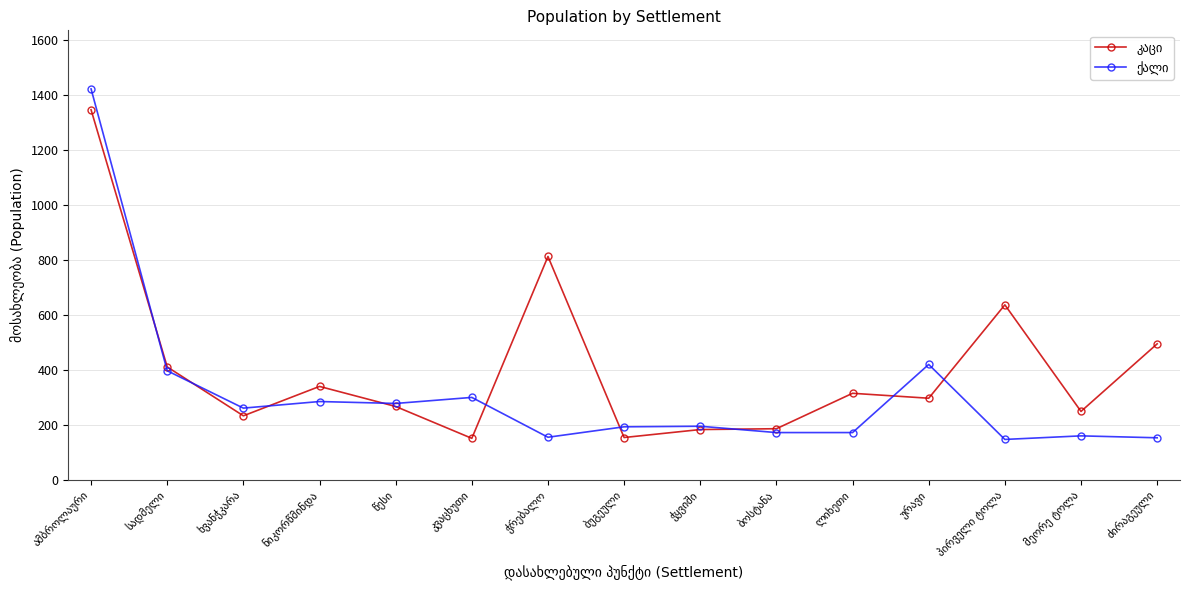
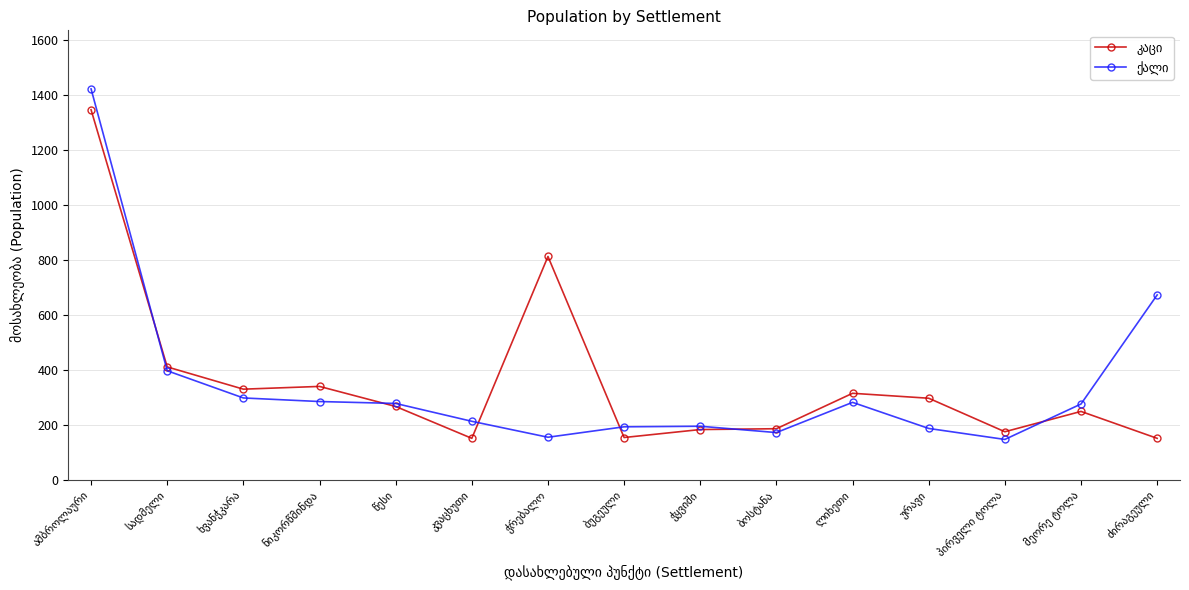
  {
    "კაცი": {
      "ამბროლაური": 1350,
      "სადმელი": 410,
-     "ხვანჭკარა": 230,
+     "ხვანჭკარა": 330,
      "ნიკორწმინდა": 340,
      "წესი": 270,
      "კვაცხუთი": 150,
      "ჭრებალო": 810,
      "ბუგეული": 150,
      "ჭყვიში": 180,
      "ბოსტანა": 190,
      "ლიხეთი": 310,
      "ურავი": 300,
-     "პირველი ტოლა": 640,
+     "პირველი ტოლა": 170,
      "მეორე ტოლა": 250,
-     "ძირაგეული": 490
+     "ძირაგეული": 150
    },
    "ქალი": {
      "ამბროლაური": 1420,
      "სადმელი": 400,
-     "ხვანჭკარა": 260,
+     "ხვანჭკარა": 300,
      "ნიკორწმინდა": 280,
      "წესი": 280,
-     "კვაცხუთი": 300,
+     "კვაცხუთი": 210,
      "ჭრებალო": 150,
      "ბუგეული": 190,
      "ჭყვიში": 190,
      "ბოსტანა": 170,
-     "ლიხეთი": 170,
-     "ურავი": 420,
+     "ლიხეთი": 280,
+     "ურავი": 190,
      "პირველი ტოლა": 150,
-     "მეორე ტოლა": 160,
-     "ძირაგეული": 150
+     "მეორე ტოლა": 280,
+     "ძირაგეული": 670
    }
  }
